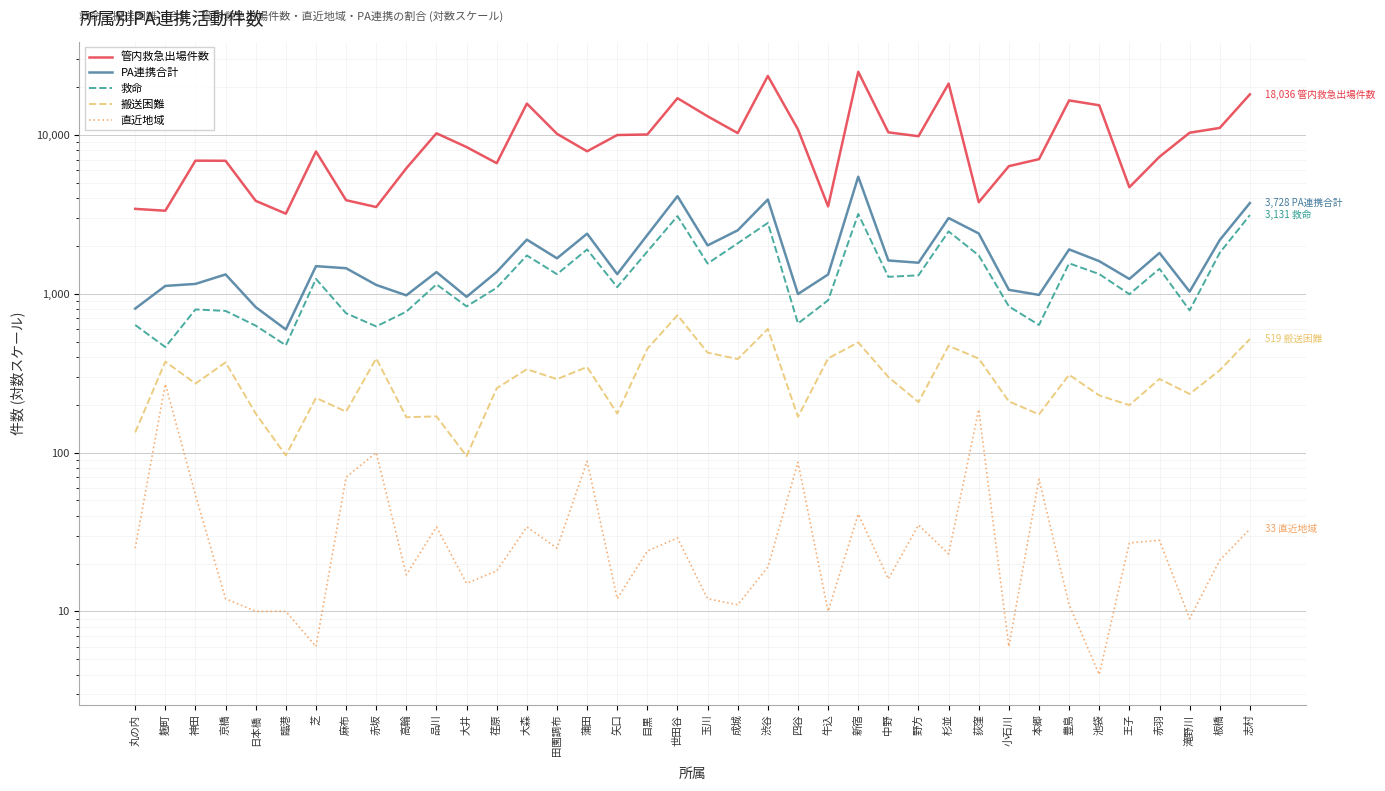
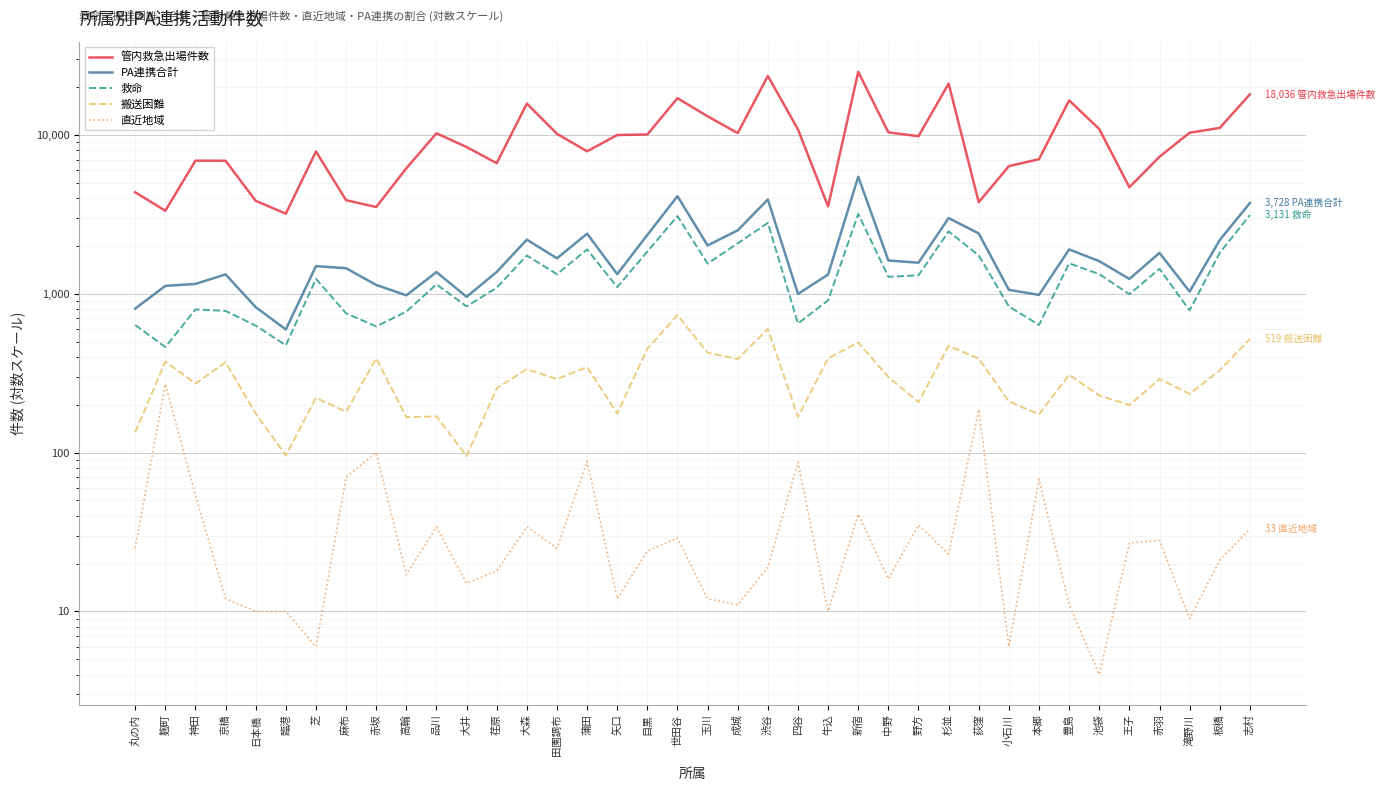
  {
    "管内救急出場件数": {
-     "丸の内": "3,400",
+     "丸の内": "4,400",
      "麹町": "3,300",
      "神田": "6,900",
      "京橋": "6,900",
      "日本橋": "3,900",
      "臨港": "3,200",
      "芝": "8,000",
      "麻布": "3,900",
      "赤坂": "3,500",
      "高輪": "6,200",
      "品川": "10,000",
      "大井": "8,000",
      "荏原": "6,600",
      "大森": "16,000",
      "田園調布": "10,000",
      "蒲田": "8,000",
      "矢口": "10,000",
      "目黒": "10,000",
      "世田谷": "17,000",
      "玉川": "13,000",
      "成城": "10,000",
      "渋谷": "24,000",
      "四谷": "11,000",
      "牛込": "3,600",
      "新宿": "25,000",
      "中野": "10,000",
      "野方": "10,000",
      "杉並": "21,000",
      "荻窪": "3,800",
      "小石川": "6,400",
      "本郷": "7,000",
      "豊島": "17,000",
-     "池袋": "15,000",
+     "池袋": "11,000",
      "王子": "4,700",
      "赤羽": "7,000",
      "滝野川": "10,000",
      "板橋": "11,000"
    }
  }
